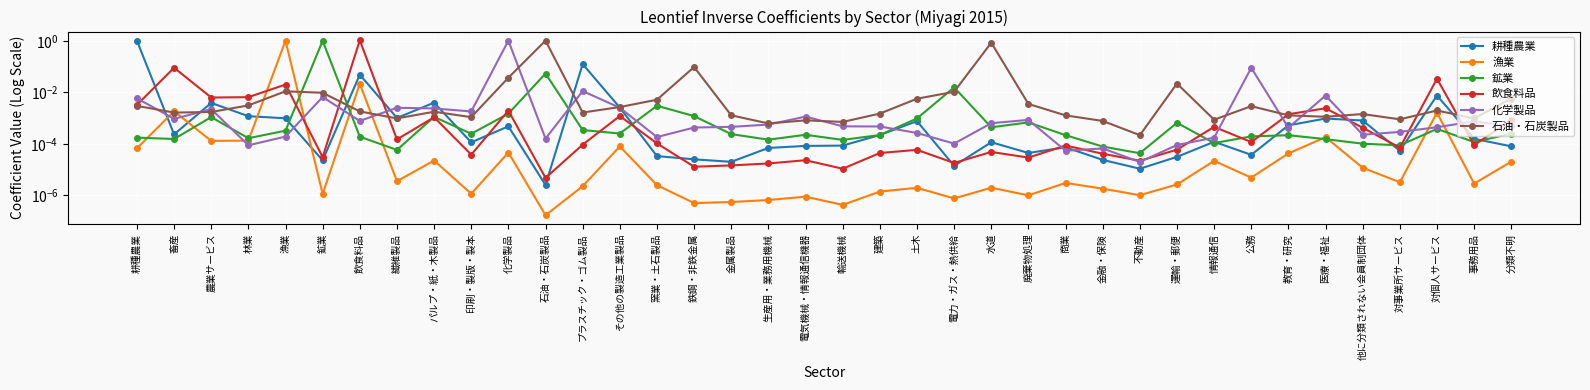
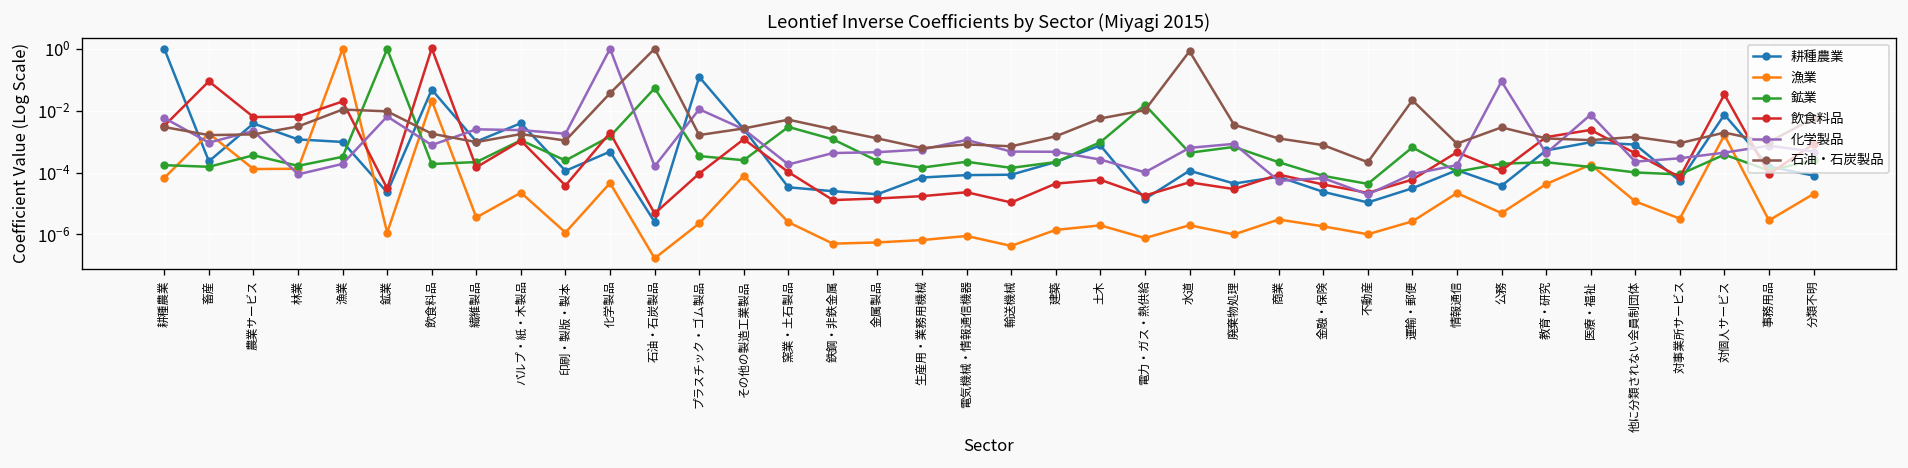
  {
    "耕種農業": {
      "耕種農業": 1.0,
      "畜産": 0.0002,
      "農業サービス": 0.004,
      "林業": 0.001,
      "漁業": 0.0010,
      "鉱業": 0.00002,
      "飲食料品": 0.05,
      "パルプ・紙・木製品": 0.004,
      "印刷・製版・製本": 0.0001,
      "化学製品": 0.0005,
      "石油・石炭製品": 0.000003,
      "プラスチック・ゴム製品": 0.1,
      "窯業・土石製品": 0.00003,
      "鉄鋼・非鉄金属": 0.00003,
      "金属製品": 0.00002,
      "生産用・業務用機械": 0.00007,
      "電気機械・情報通信機器": 0.00008,
      "輸送機械": 0.00009,
      "土木": 0.0008,
      "電力・ガス・熱供給": 0.00001,
      "水道": 0.0001,
      "廃棄物処理": 0.00004,
      "金融・保険": 0.00002,
      "不動産": 0.00001,
      "運輸・郵便": 0.00003,
      "公務": 0.00004,
      "他に分類されない会員制団体": 0.0008,
      "対事業所サービス": 0.00005,
      "対個人サービス": 0.007,
      "事務用品": 0.0002,
      "分類不明": 0.00008
    },
    "漁業": {
      "耕種農業": 0.00007,
      "農業サービス": 0.0001,
      "漁業": 1.0,
      "鉱業": 0.000001,
      "飲食料品": 0.02,
      "繊維製品": 0.000004,
      "パルプ・紙・木製品": 0.00002,
      "印刷・製版・製本": 0.000001,
      "化学製品": 0.00005,
      "石油・石炭製品": 0.0000002,
      "プラスチック・ゴム製品": 0.000002,
      "その他の製造工業製品": 0.00008,
      "窯業・土石製品": 0.000002,
      "鉄鋼・非鉄金属": 0.0000005,
      "金属製品": 0.0000006,
      "生産用・業務用機械": 0.0000007,
      "電気機械・情報通信機器": 0.0000009,
      "輸送機械": 0.0000004,
      "建築": 0.000001,
      "土木": 0.000002,
      "電力・ガス・熱供給": 0.0000008,
      "水道": 0.000002,
      "廃棄物処理": 0.0000010,
      "商業": 0.000003,
      "金融・保険": 0.000002,
      "不動産": 0.0000010,
      "運輸・郵便": 0.000003,
      "情報通信": 0.00002,
      "公務": 0.000005,
      "教育・研究": 0.00004,
      "他に分類されない会員制団体": 0.00001,
      "対事業所サービス": 0.000003,
      "事務用品": 0.000003,
      "分類不明": 0.00002
    },
    "鉱業": {
      "耕種農業": 0.0002,
      "畜産": 0.0002,
-     "農業サービス": 0.0011,
+     "農業サービス": 0.0004,
      "漁業": 0.0003,
      "鉱業": 1.0,
      "飲食料品": 0.0002,
-     "繊維製品": 0.00006,
+     "繊維製品": 0.0002,
      "印刷・製版・製本": 0.0002,
      "化学製品": 0.001,
      "石油・石炭製品": 0.05,
      "プラスチック・ゴム製品": 0.0003,
      "その他の製造工業製品": 0.0003,
      "窯業・土石製品": 0.003,
      "鉄鋼・非鉄金属": 0.001,
      "金属製品": 0.0002,
      "生産用・業務用機械": 0.0001,
      "電気機械・情報通信機器": 0.0002,
      "輸送機械": 0.0001,
      "土木": 0.0010,
      "電力・ガス・熱供給": 0.02,
      "水道": 0.0004,
      "商業": 0.0002,
      "不動産": 0.00004,
      "運輸・郵便": 0.0007,
      "公務": 0.0002,
      "教育・研究": 0.0002,
      "他に分類されない会員制団体": 0.00010,
      "事務用品": 0.0001
    },
    "飲食料品": {
      "畜産": 0.09,
      "農業サービス": 0.006,
      "林業": 0.006,
      "漁業": 0.02,
      "鉱業": 0.00003,
      "飲食料品": 1.0,
      "繊維製品": 0.0001,
      "印刷・製版・製本": 0.00004,
      "化学製品": 0.002,
      "石油・石炭製品": 0.000005,
      "プラスチック・ゴム製品": 0.00009,
      "その他の製造工業製品": 0.001,
      "窯業・土石製品": 0.00010,
      "鉄鋼・非鉄金属": 0.00001,
      "金属製品": 0.00001,
      "生産用・業務用機械": 0.00002,
      "電気機械・情報通信機器": 0.00002,
      "輸送機械": 0.00001,
      "建築": 0.00004,
      "土木": 0.00006,
      "電力・ガス・熱供給": 0.00002,
      "水道": 0.00005,
      "廃棄物処理": 0.00003,
      "金融・保険": 0.00004,
      "運輸・郵便": 0.00006,
      "情報通信": 0.0005,
      "公務": 0.0001,
      "医療・福祉": 0.002,
      "他に分類されない会員制団体": 0.0004,
      "対個人サービス": 0.03,
      "事務用品": 0.00009
    },
    "化学製品": {
      "耕種農業": 0.006,
      "畜産": 0.0009,
      "農業サービス": 0.002,
      "林業": 0.00009,
      "漁業": 0.0002,
      "鉱業": 0.007,
      "飲食料品": 0.0008,
      "繊維製品": 0.003,
      "パルプ・紙・木製品": 0.002,
      "印刷・製版・製本": 0.002,
      "化学製品": 1.0,
      "石油・石炭製品": 0.0002,
      "プラスチック・ゴム製品": 0.01,
      "窯業・土石製品": 0.0002,
      "鉄鋼・非鉄金属": 0.0004,
      "金属製品": 0.0005,
      "電気機械・情報通信機器": 0.001,
      "輸送機械": 0.0005,
      "建築": 0.0005,
      "土木": 0.0003,
      "電力・ガス・熱供給": 0.00010,
      "水道": 0.0006,
      "商業": 0.00005,
      "運輸・郵便": 0.00009,
      "情報通信": 0.0002,
      "公務": 0.09,
      "医療・福祉": 0.007,
      "他に分類されない会員制団体": 0.0002,
      "対事業所サービス": 0.0003
    },
    "石油・石炭製品": {
      "農業サービス": 0.002,
      "林業": 0.003,
      "漁業": 0.011,
      "鉱業": 0.010,
      "飲食料品": 0.002,
      "パルプ・紙・木製品": 0.002,
      "印刷・製版・製本": 0.001,
      "化学製品": 0.04,
      "石油・石炭製品": 1.0,
      "プラスチック・ゴム製品": 0.002,
      "窯業・土石製品": 0.005,
-     "鉄鋼・非鉄金属": 0.10,
+     "鉄鋼・非鉄金属": 0.003,
      "金属製品": 0.001,
      "電気機械・情報通信機器": 0.0008,
      "輸送機械": 0.0007,
      "建築": 0.001,
      "土木": 0.006,
      "電力・ガス・熱供給": 0.010,
      "水道": 0.8,
      "廃棄物処理": 0.004,
      "商業": 0.001,
      "金融・保険": 0.0008,
      "不動産": 0.0002,
      "運輸・郵便": 0.02,
      "情報通信": 0.001,
      "公務": 0.003,
      "他に分類されない会員制団体": 0.001,
      "対事業所サービス": 0.001
    }
  }
